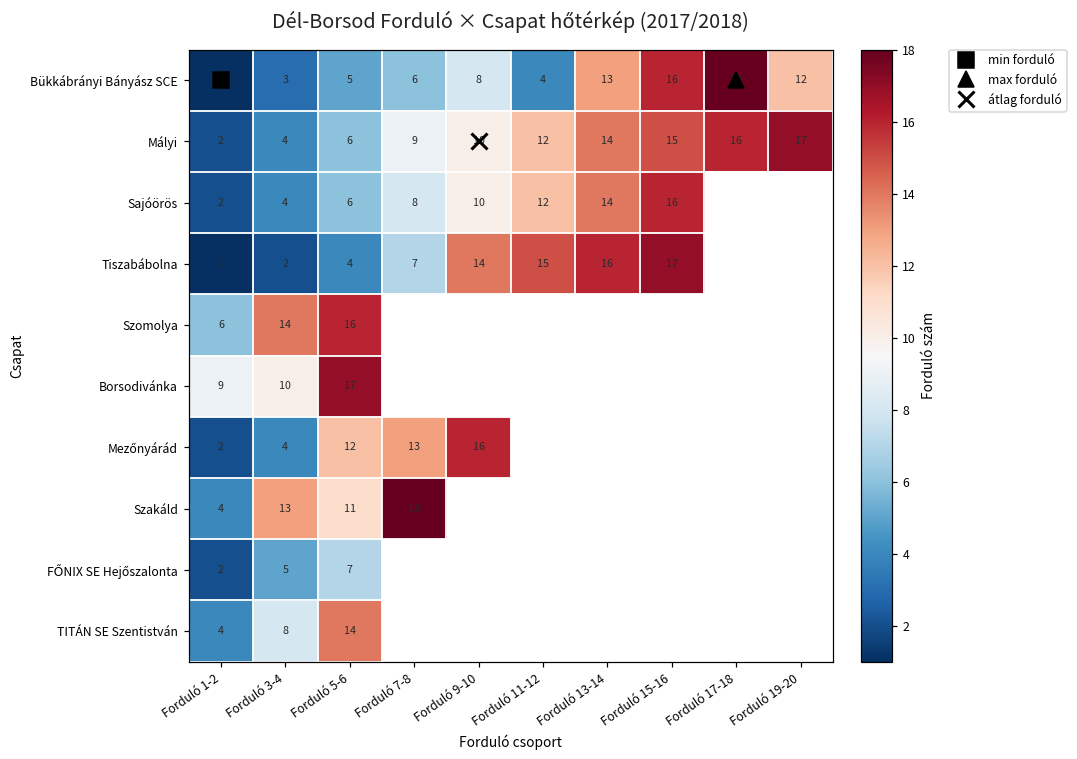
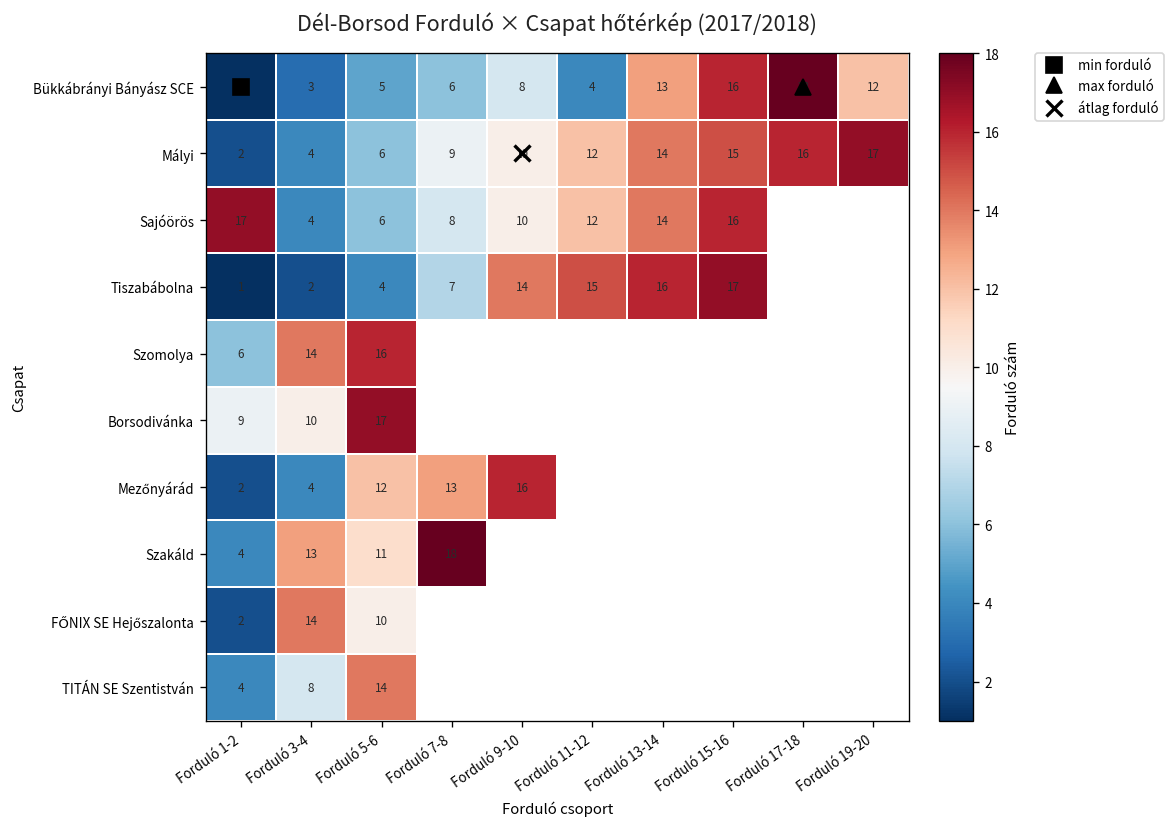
  {
    "Bükkábrányi Bányász SCE": {
      "Forduló 3-4": 3,
      "Forduló 5-6": 5,
      "Forduló 7-8": 6,
      "Forduló 9-10": 8,
      "Forduló 11-12": 4,
      "Forduló 13-14": 13,
      "Forduló 15-16": 16,
      "Forduló 19-20": 12
    },
    "Mályi": {
      "Forduló 1-2": 2,
      "Forduló 3-4": 4,
      "Forduló 5-6": 6,
      "Forduló 7-8": 9,
      "Forduló 11-12": 12,
      "Forduló 13-14": 14,
      "Forduló 15-16": 15,
      "Forduló 17-18": 16,
      "Forduló 19-20": 17
    },
    "Sajóörös": {
-     "Forduló 1-2": 2,
+     "Forduló 1-2": 17,
      "Forduló 3-4": 4,
      "Forduló 5-6": 6,
      "Forduló 7-8": 8,
      "Forduló 9-10": 10,
      "Forduló 11-12": 12,
      "Forduló 13-14": 14,
      "Forduló 15-16": 16
    },
    "Tiszabábolna": {
      "Forduló 1-2": 1,
      "Forduló 3-4": 2,
      "Forduló 5-6": 4,
      "Forduló 7-8": 7,
      "Forduló 9-10": 14,
      "Forduló 11-12": 15,
      "Forduló 13-14": 16,
      "Forduló 15-16": 17
    },
    "Szomolya": {
      "Forduló 1-2": 6,
      "Forduló 3-4": 14,
      "Forduló 5-6": 16
    },
    "Borsodivánka": {
      "Forduló 1-2": 9,
      "Forduló 3-4": 10,
      "Forduló 5-6": 17
    },
    "Mezőnyárád": {
      "Forduló 1-2": 2,
      "Forduló 3-4": 4,
      "Forduló 5-6": 12,
      "Forduló 7-8": 13,
      "Forduló 9-10": 16
    },
    "Szakáld": {
      "Forduló 1-2": 4,
      "Forduló 3-4": 13,
      "Forduló 5-6": 11,
      "Forduló 7-8": 18
    },
    "FŐNIX SE Hejőszalonta": {
      "Forduló 1-2": 2,
-     "Forduló 3-4": 5,
-     "Forduló 5-6": 7
+     "Forduló 3-4": 14,
+     "Forduló 5-6": 10
    },
    "TITÁN SE Szentistván": {
      "Forduló 1-2": 4,
      "Forduló 3-4": 8,
      "Forduló 5-6": 14
    }
  }
